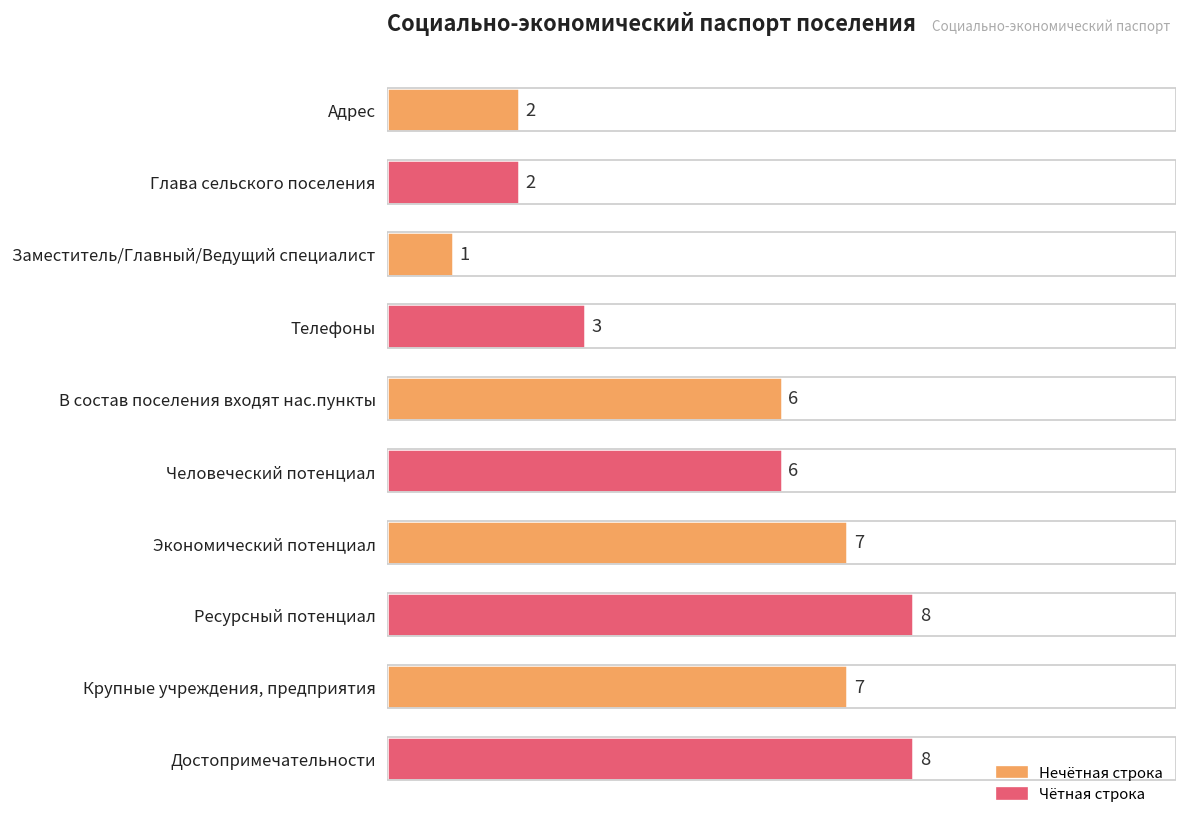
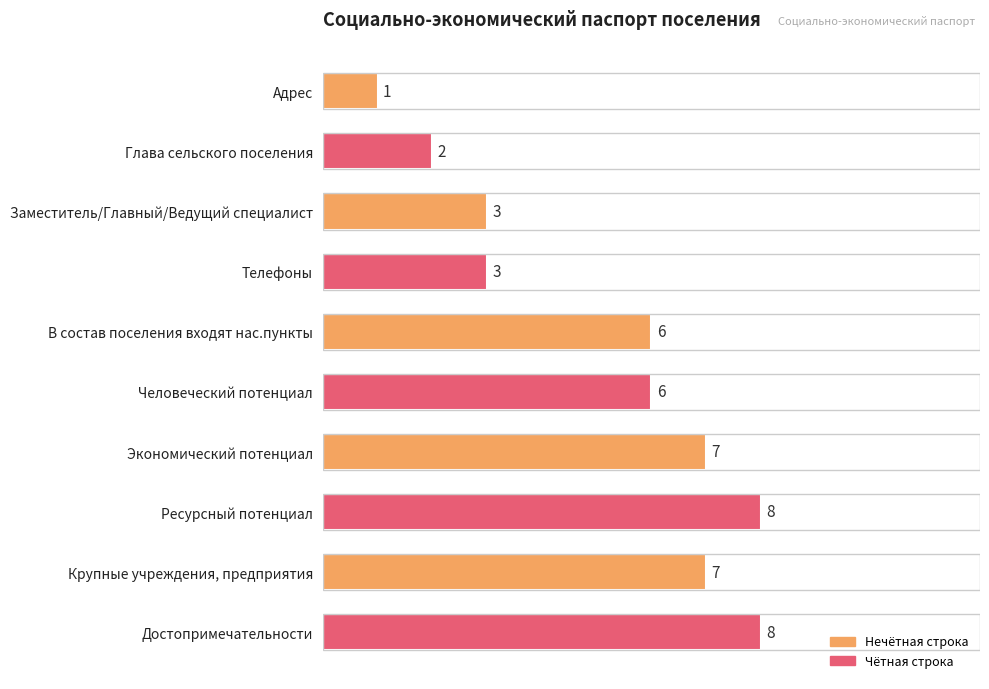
  {
-   "Адрес": 2,
+   "Адрес": 1,
    "Глава сельского поселения": 2,
-   "Заместитель/Главный/Ведущий специалист": 1,
+   "Заместитель/Главный/Ведущий специалист": 3,
    "Телефоны": 3,
    "В состав поселения входят нас.пункты": 6,
    "Человеческий потенциал": 6,
    "Экономический потенциал": 7,
    "Ресурсный потенциал": 8,
    "Крупные учреждения, предприятия": 7,
    "Достопримечательности": 8
  }
